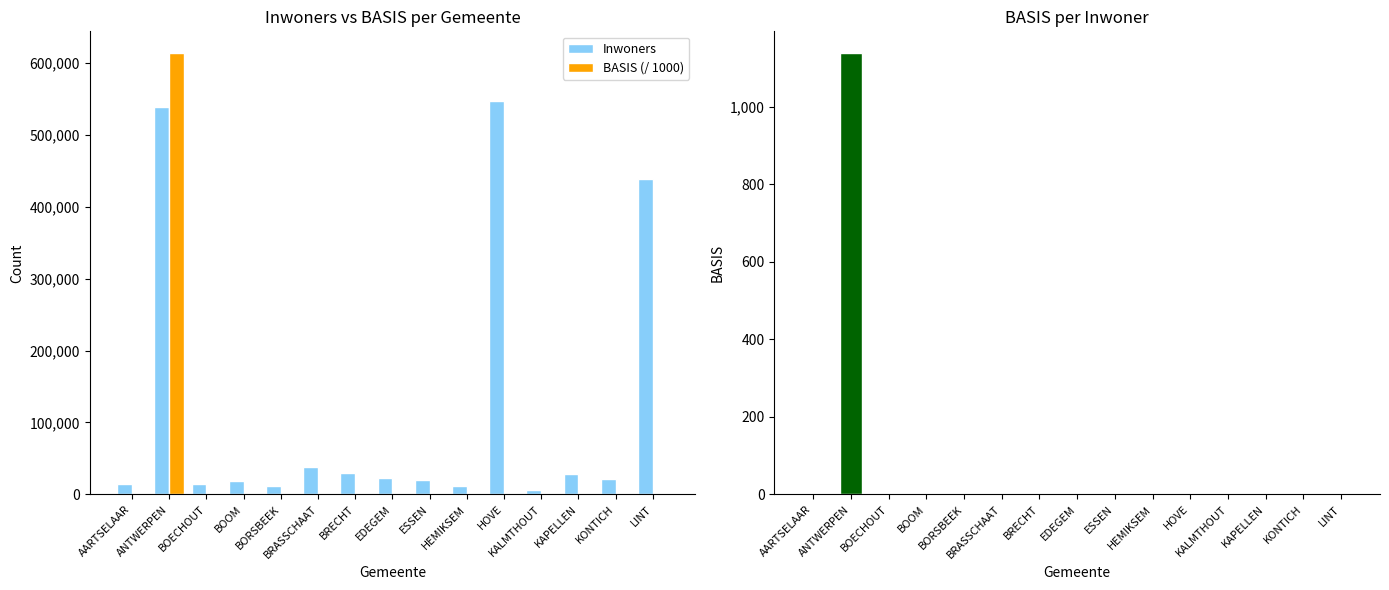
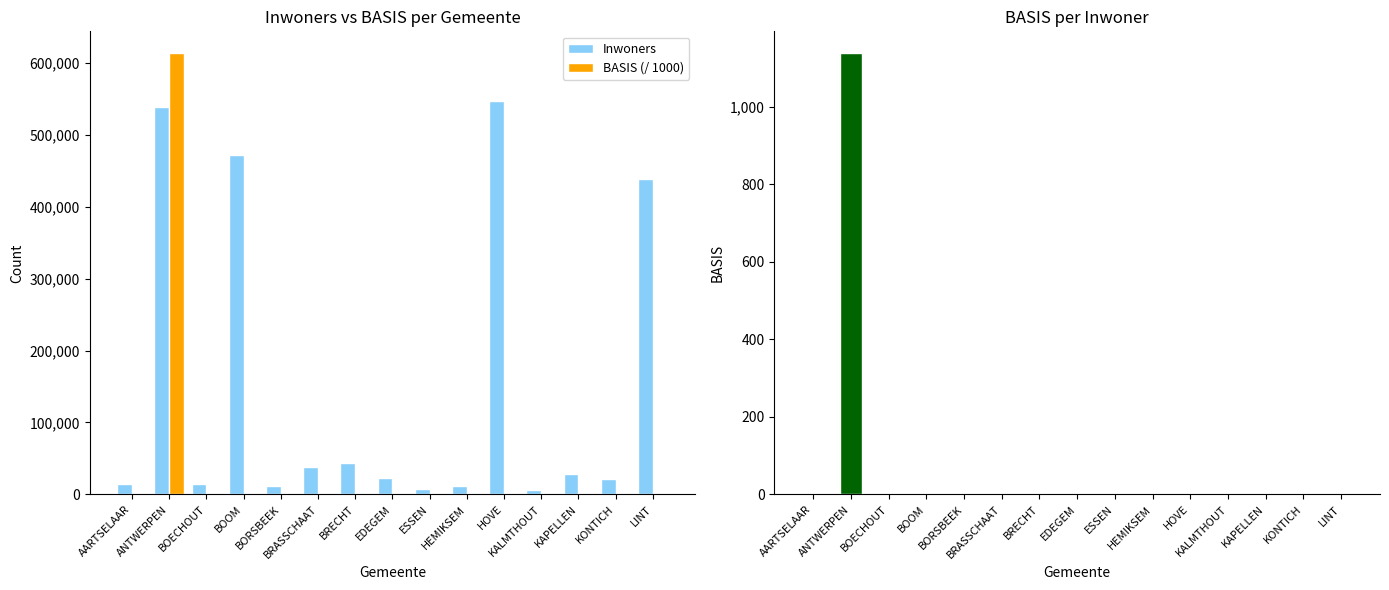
  {
    "Inwoners vs BASIS per Gemeente": {
      "Inwoners": {
        "AARTSELAAR": "10,000",
        "ANTWERPEN": "540,000",
        "BOECHOUT": "10,000",
-       "BOOM": "20,000",
+       "BOOM": "470,000",
        "BORSBEEK": "10,000",
        "BRASSCHAAT": "40,000",
-       "BRECHT": "30,000",
+       "BRECHT": "40,000",
        "EDEGEM": "20,000",
-       "ESSEN": "20,000",
+       "ESSEN": "10,000",
        "HEMIKSEM": "10,000",
        "HOVE": "550,000",
        "KALMTHOUT": "10,000",
        "KAPELLEN": "30,000",
        "KONTICH": "20,000",
        "LINT": "440,000"
      },
      "BASIS (/ 1000)": {
        "AARTSELAAR": "0",
        "ANTWERPEN": "610,000",
        "BOECHOUT": "0",
        "BOOM": "0",
        "BORSBEEK": "0",
        "BRASSCHAAT": "0",
        "BRECHT": "0",
        "EDEGEM": "0",
        "ESSEN": "0",
        "HEMIKSEM": "0",
        "HOVE": "0",
        "KALMTHOUT": "0",
        "KAPELLEN": "0",
        "KONTICH": "0",
        "LINT": "0"
      }
    },
    "BASIS per Inwoner": {
      "AARTSELAAR": "0",
      "ANTWERPEN": "1,140",
      "BOECHOUT": "0",
      "BOOM": "0",
      "BORSBEEK": "0",
      "BRASSCHAAT": "0",
      "BRECHT": "0",
      "EDEGEM": "0",
      "ESSEN": "0",
      "HEMIKSEM": "0",
      "HOVE": "0",
      "KALMTHOUT": "0",
      "KAPELLEN": "0",
      "KONTICH": "0",
      "LINT": "0"
    }
  }
